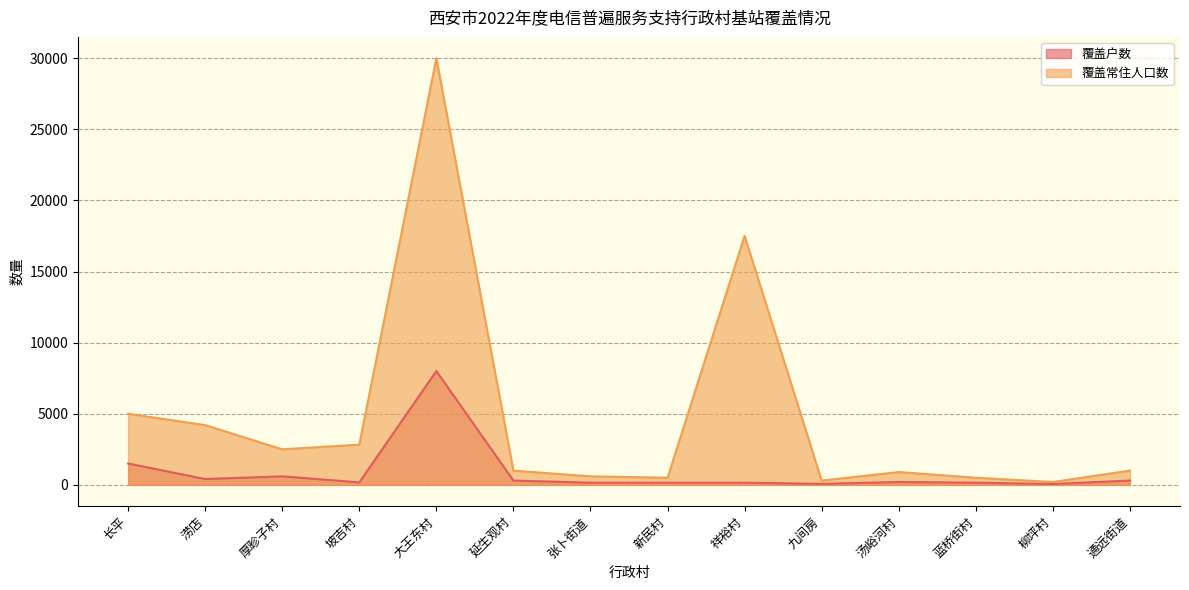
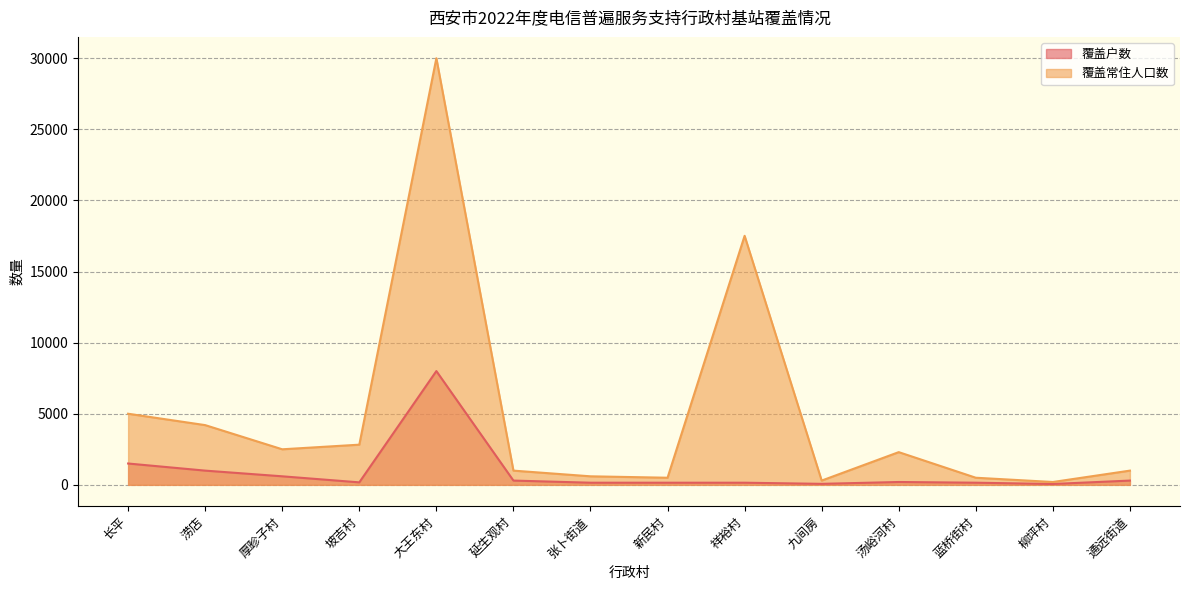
  {
    "覆盖户数": {
      "长平": 1500,
-     "涝店": 400,
+     "涝店": 1000,
      "厚畛子村": 600,
      "坡吉村": 200,
      "大王东村": 8000,
      "延生观村": 300,
      "张卜街道": 200,
      "新民村": 200,
      "祥裕村": 200,
      "九间房": 100,
      "汤峪河村": 200,
      "蓝桥街村": 200,
      "通远街道": 300
    },
    "覆盖常住人口数": {
      "长平": 5000,
      "涝店": 4200,
      "厚畛子村": 2500,
      "坡吉村": 2800,
      "大王东村": 30000,
      "延生观村": 1000,
      "张卜街道": 600,
      "新民村": 500,
      "祥裕村": 17500,
      "九间房": 300,
-     "汤峪河村": 900,
+     "汤峪河村": 2300,
      "蓝桥街村": 500,
      "通远街道": 1000
    }
  }
